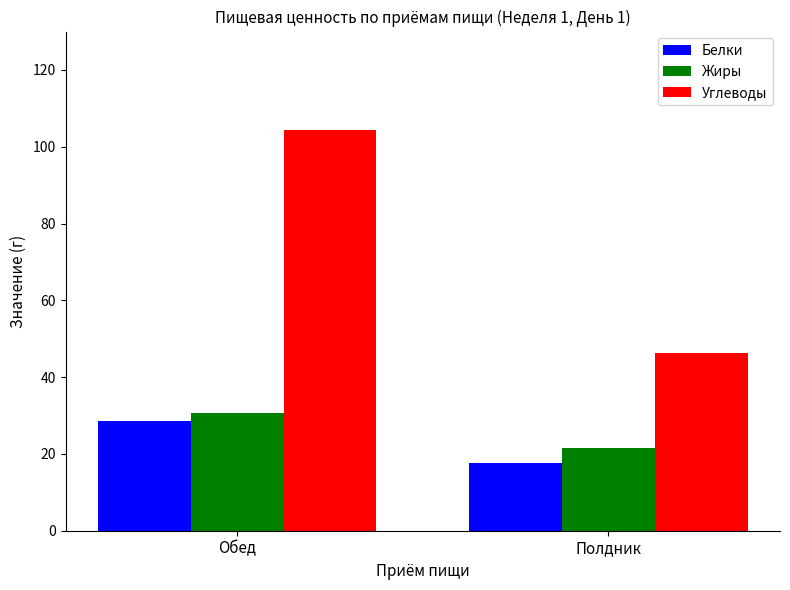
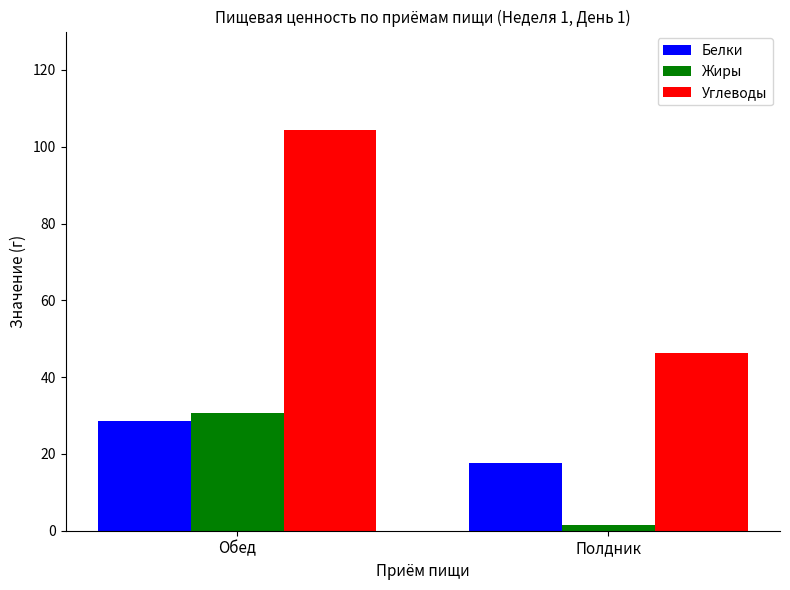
  {
    "Белки": {
      "Обед": 29,
      "Полдник": 18
    },
    "Жиры": {
      "Обед": 31,
-     "Полдник": 22
+     "Полдник": 1
    },
    "Углеводы": {
      "Обед": 104,
      "Полдник": 46
    }
  }
